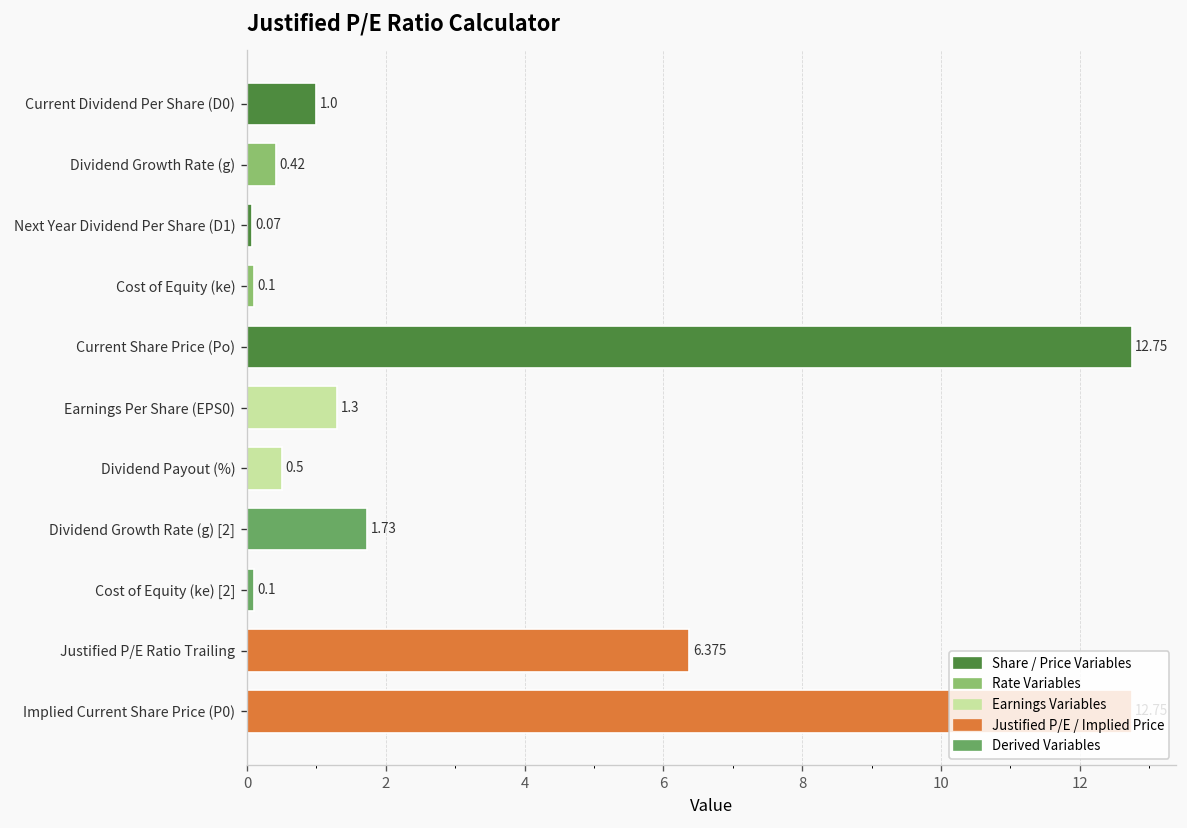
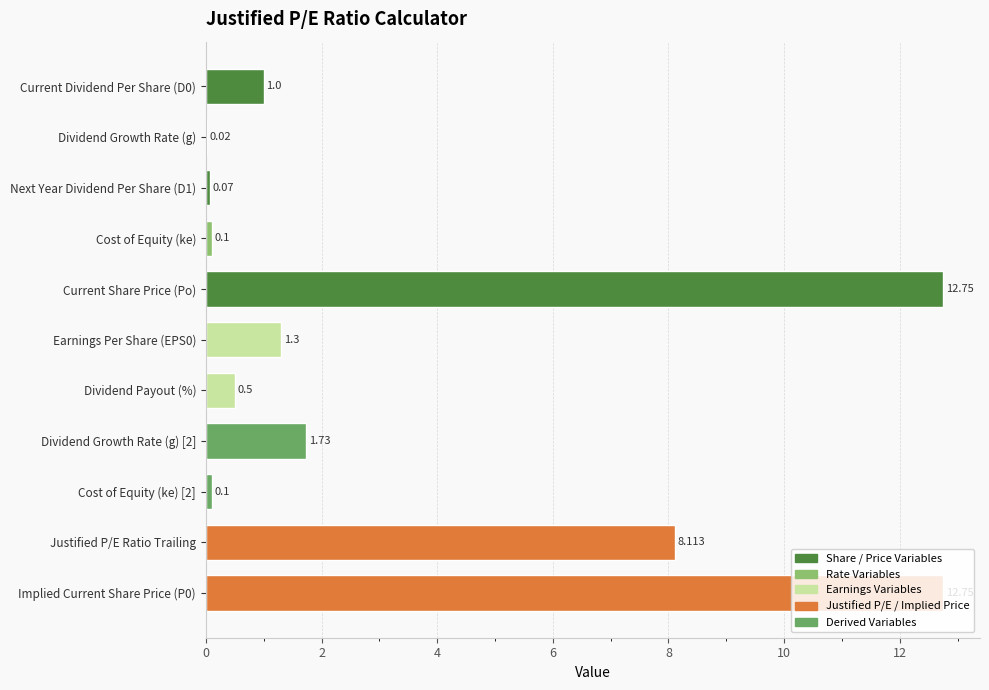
  {
    "Current Dividend Per Share (D0)": 1.0,
-   "Dividend Growth Rate (g)": 0.42,
+   "Dividend Growth Rate (g)": 0.02,
    "Next Year Dividend Per Share (D1)": 0.07,
    "Cost of Equity (ke)": 0.1,
    "Current Share Price (Po)": 12.75,
    "Earnings Per Share (EPS0)": 1.3,
    "Dividend Payout (%)": 0.5,
    "Dividend Growth Rate (g) [2]": 1.73,
    "Cost of Equity (ke) [2]": 0.1,
-   "Justified P/E Ratio Trailing": 6.375
+   "Justified P/E Ratio Trailing": 8.113
  }
